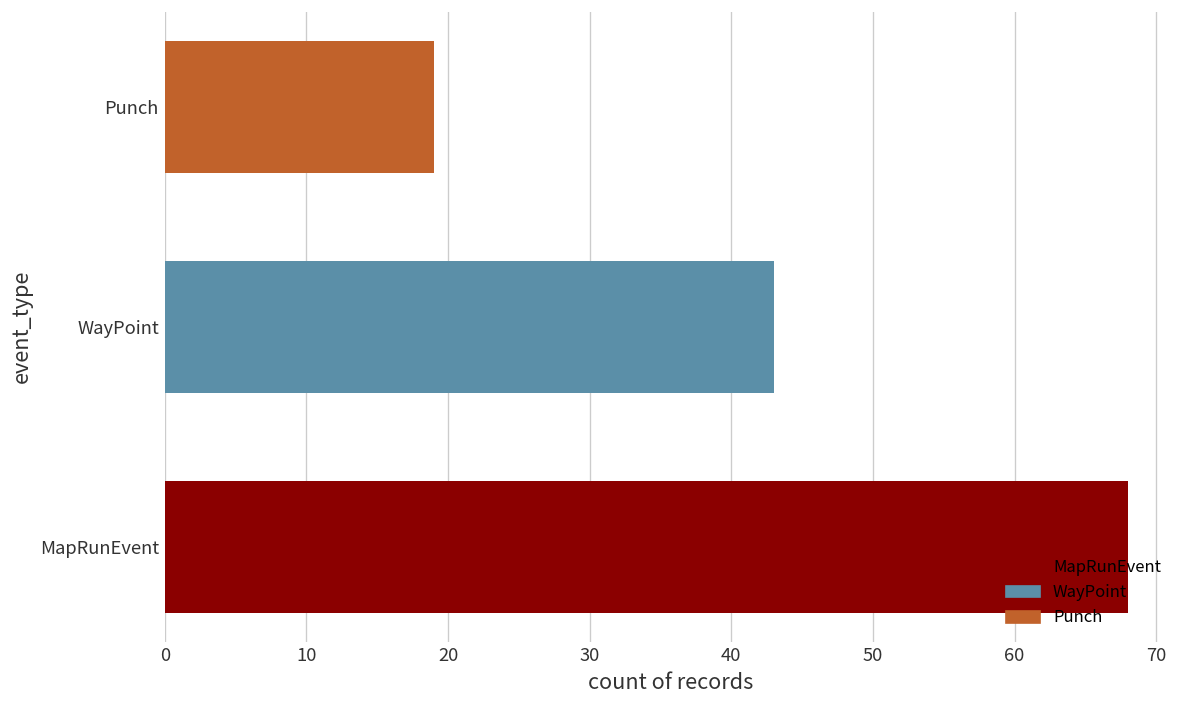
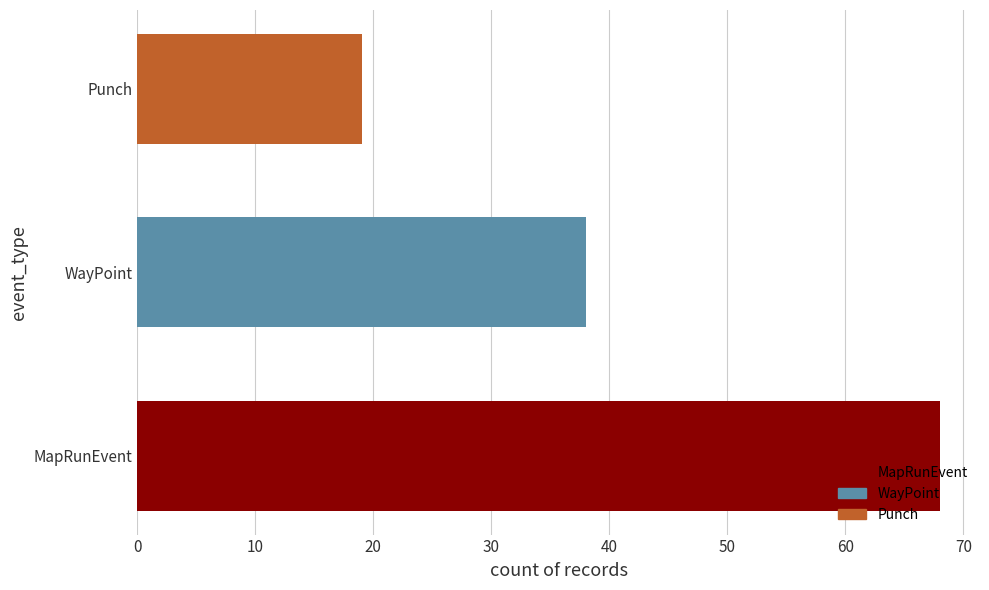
  {
    "Punch": 19,
-   "WayPoint": 43,
+   "WayPoint": 38,
    "MapRunEvent": 68
  }
